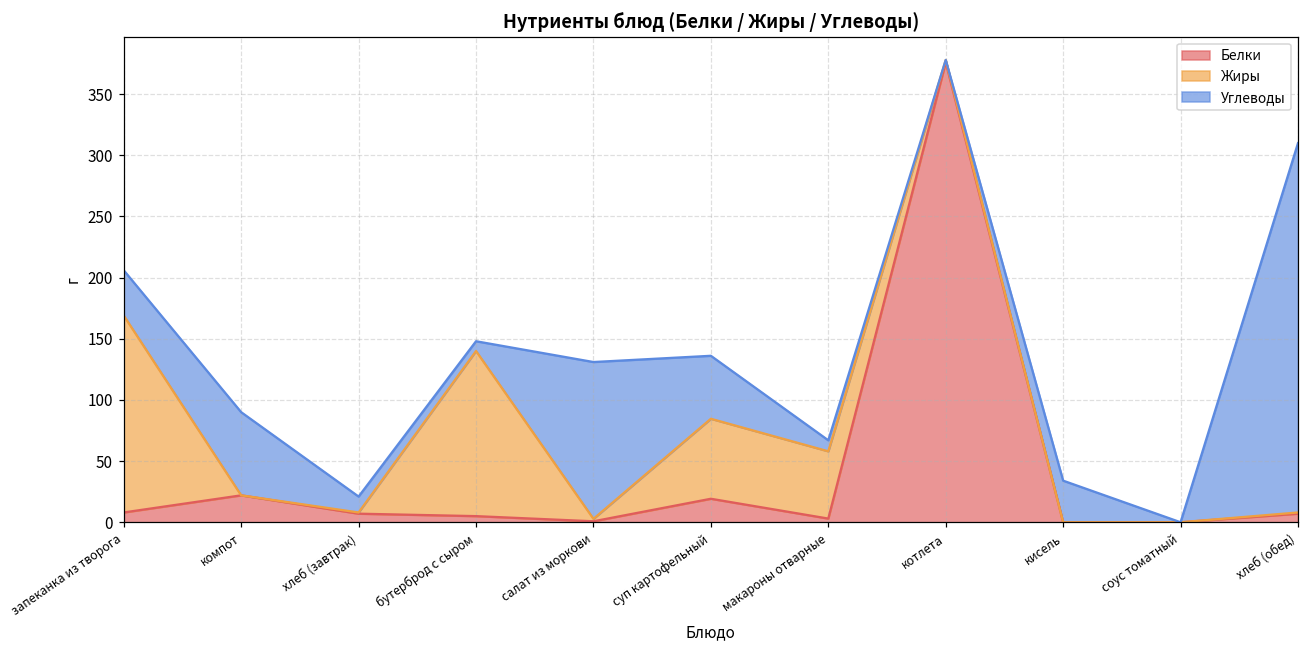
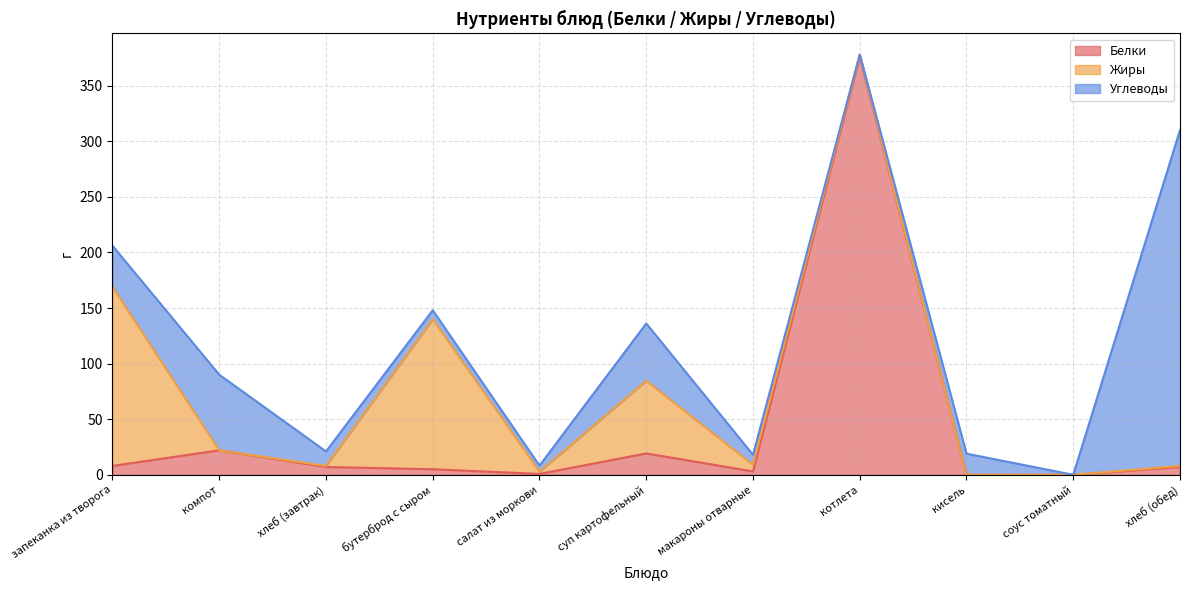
  {
    "Белки": {
      "запеканка из творога": 8,
      "бутерброд с сыром": 5,
      "суп картофельный": 19,
      "макароны отварные": 3
    },
    "Жиры": {
      "запеканка из творога": 161,
      "бутерброд с сыром": 135,
      "суп картофельный": 65,
-     "макароны отварные": 55
+     "макароны отварные": 6
    },
    "Углеводы": {
      "запеканка из творога": 37,
      "компот": 68,
      "хлеб (завтрак)": 13,
      "бутерброд с сыром": 8,
-     "салат из моркови": 128,
+     "салат из моркови": 5,
      "суп картофельный": 52,
      "макароны отварные": 9,
-     "кисель": 34,
+     "кисель": 19,
      "хлеб (обед)": 302
    }
  }
